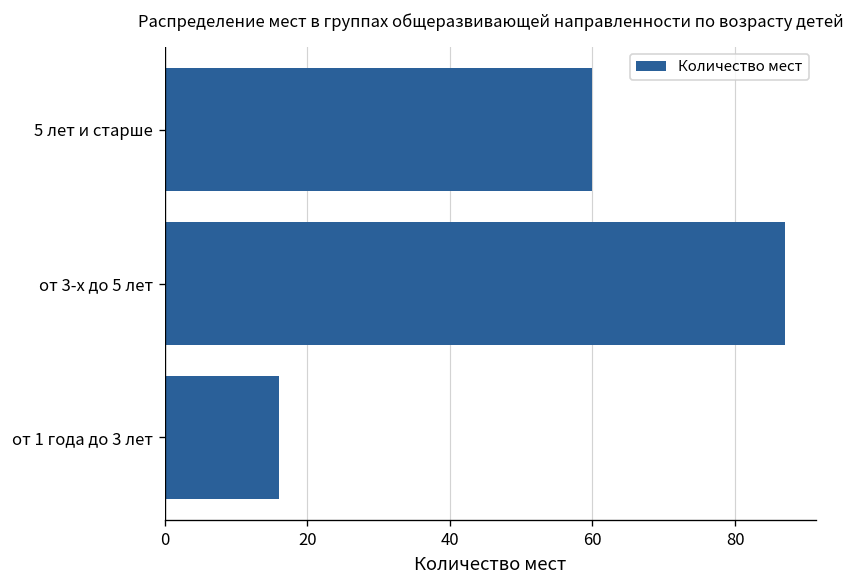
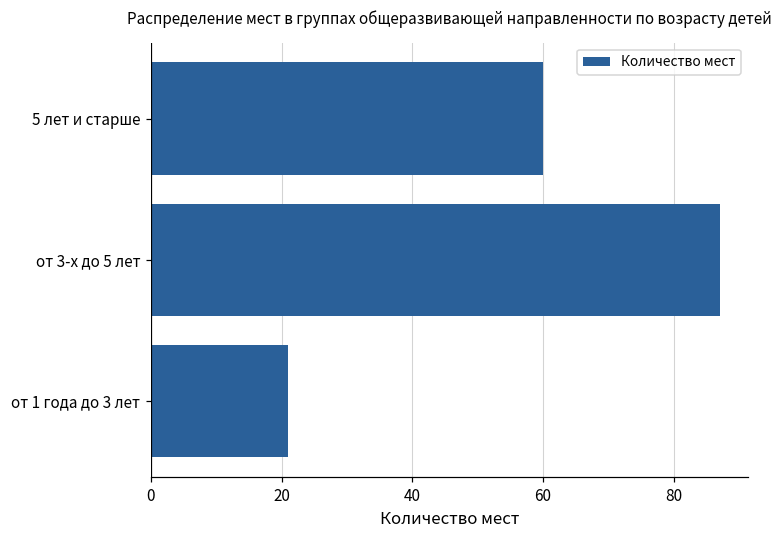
  {
    "5 лет и старше": 60,
    "от 3-х до 5 лет": 87,
-   "от 1 года до 3 лет": 16
+   "от 1 года до 3 лет": 21
  }
